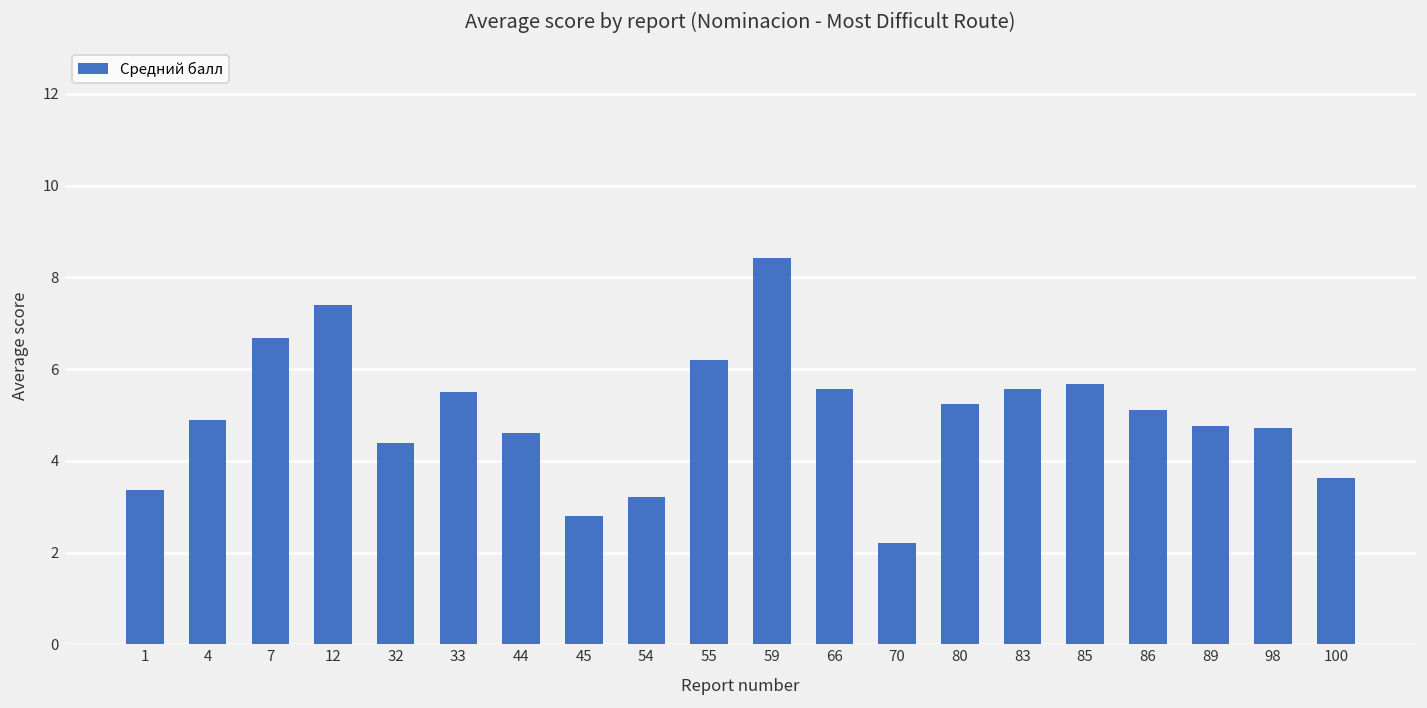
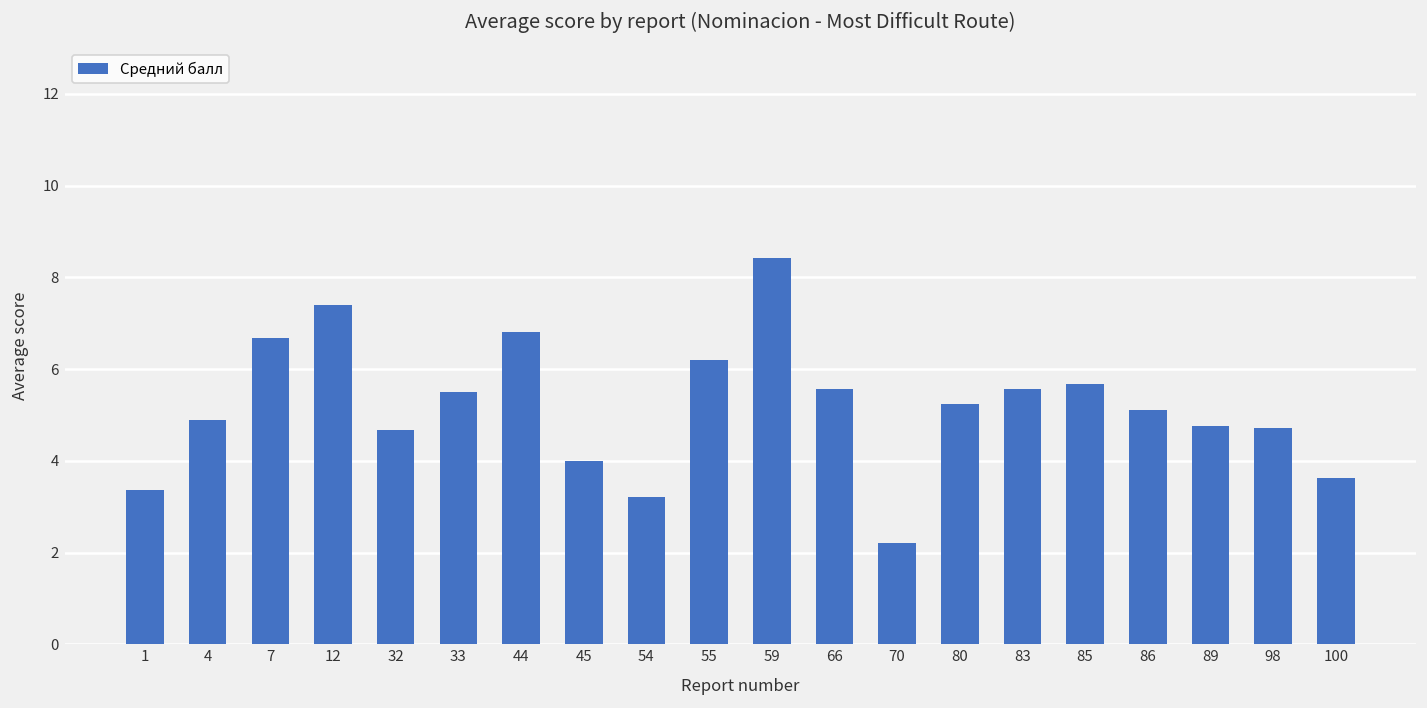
  {
    "1": 3.4,
    "4": 4.9,
    "7": 6.7,
    "12": 7.4,
-   "32": 4.4,
+   "32": 4.7,
    "33": 5.5,
-   "44": 4.6,
-   "45": 2.8,
+   "44": 6.8,
+   "45": 4.0,
    "54": 3.2,
    "55": 6.2,
    "59": 8.4,
    "66": 5.6,
    "70": 2.2,
    "80": 5.3,
    "83": 5.6,
    "85": 5.7,
    "86": 5.1,
    "89": 4.8,
    "98": 4.7,
    "100": 3.6
  }
